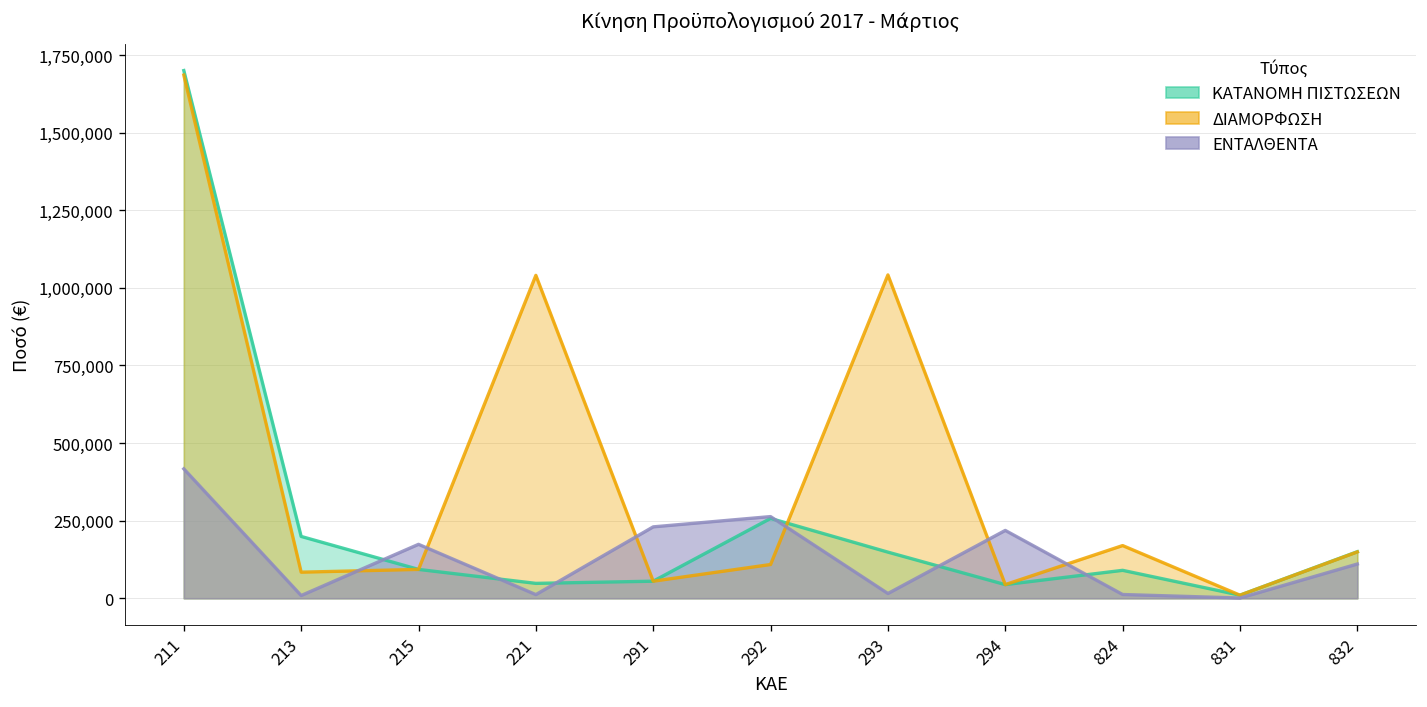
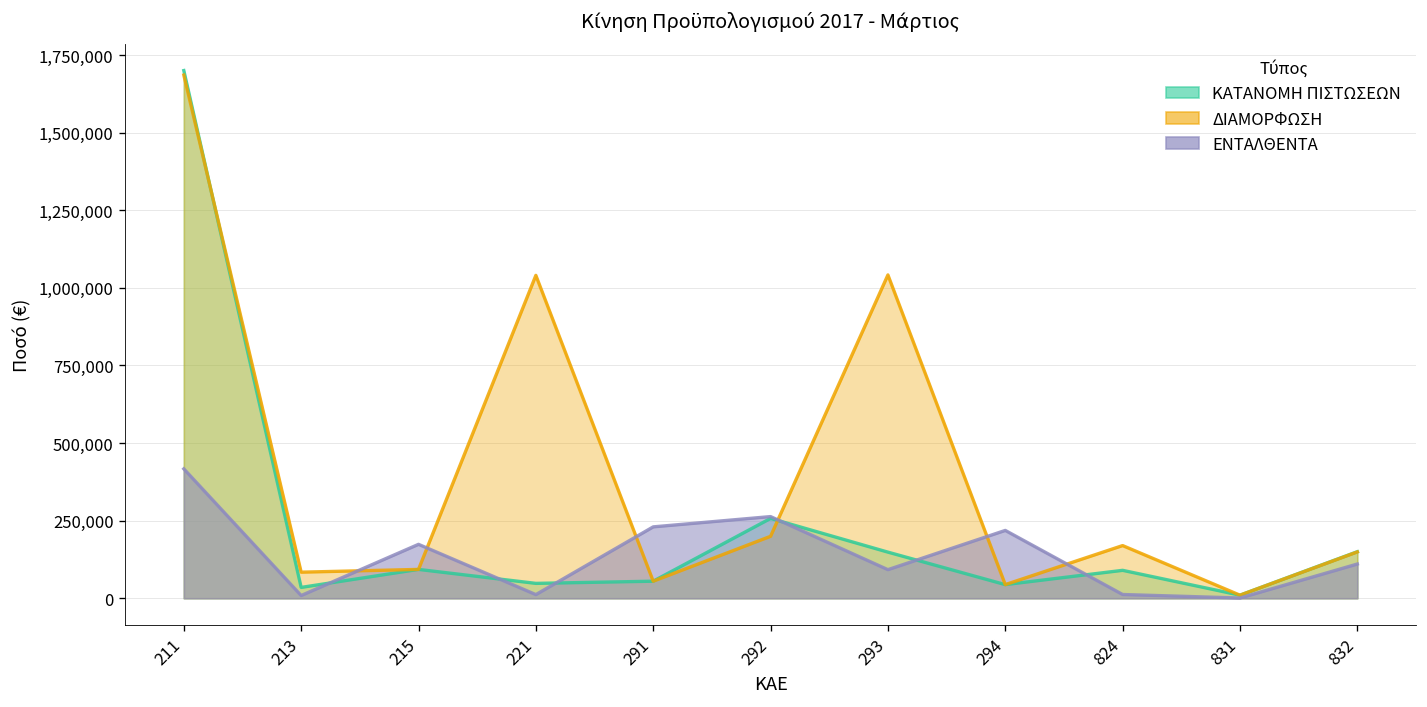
  {
    "ΚΑΤΑΝΟΜΗ ΠΙΣΤΩΣΕΩΝ": {
      "211": "1,700,000",
-     "213": "200,000",
+     "213": "40,000",
      "221": "50,000",
      "293": "150,000",
      "824": "90,000"
    },
    "ΔΙΑΜΟΡΦΩΣΗ": {
      "211": "1,690,000",
      "213": "80,000",
      "221": "1,040,000",
-     "292": "110,000",
+     "292": "200,000",
      "293": "1,040,000",
      "824": "170,000"
    },
    "ΕΝΤΑΛΘΕΝΤΑ": {
      "211": "420,000",
      "213": "10,000",
      "215": "170,000",
      "221": "10,000",
      "291": "230,000",
-     "293": "20,000",
+     "293": "90,000",
      "294": "220,000",
      "824": "10,000",
      "832": "110,000"
    }
  }
